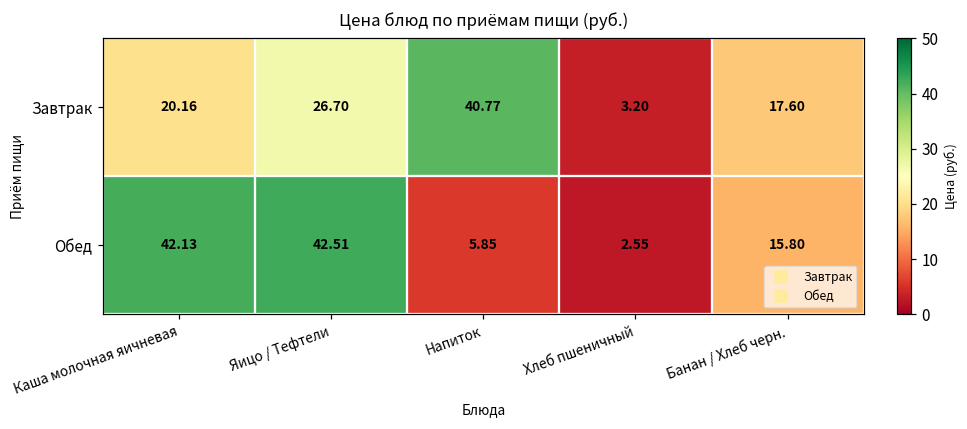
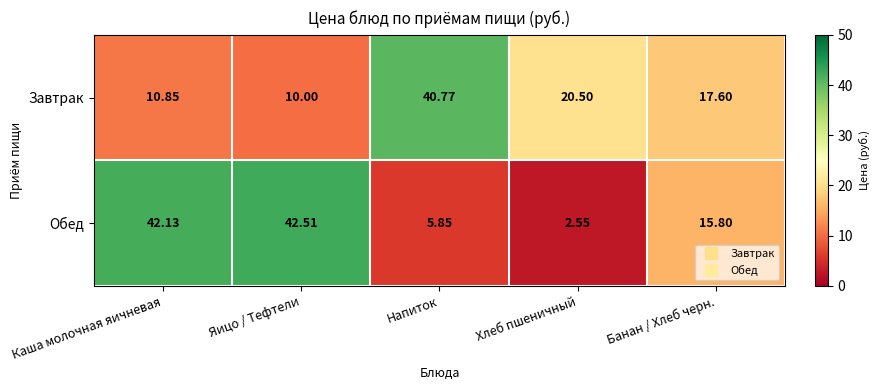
  {
    "Завтрак": {
-     "Каша молочная яичневая": 20.16,
-     "Яицо / Тефтели": 26.70,
+     "Каша молочная яичневая": 10.85,
+     "Яицо / Тефтели": 10.00,
      "Напиток": 40.77,
-     "Хлеб пшеничный": 3.20,
+     "Хлеб пшеничный": 20.50,
      "Банан / Хлеб черн.": 17.60
    },
    "Обед": {
      "Каша молочная яичневая": 42.13,
      "Яицо / Тефтели": 42.51,
      "Напиток": 5.85,
      "Хлеб пшеничный": 2.55,
      "Банан / Хлеб черн.": 15.80
    }
  }
